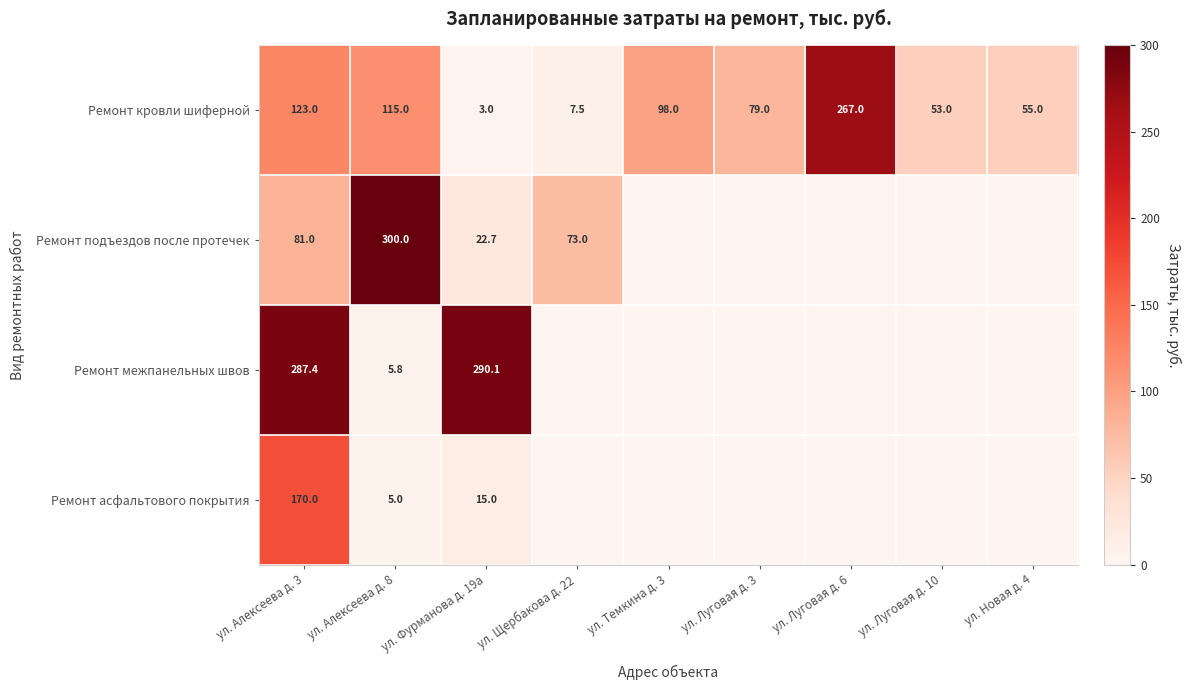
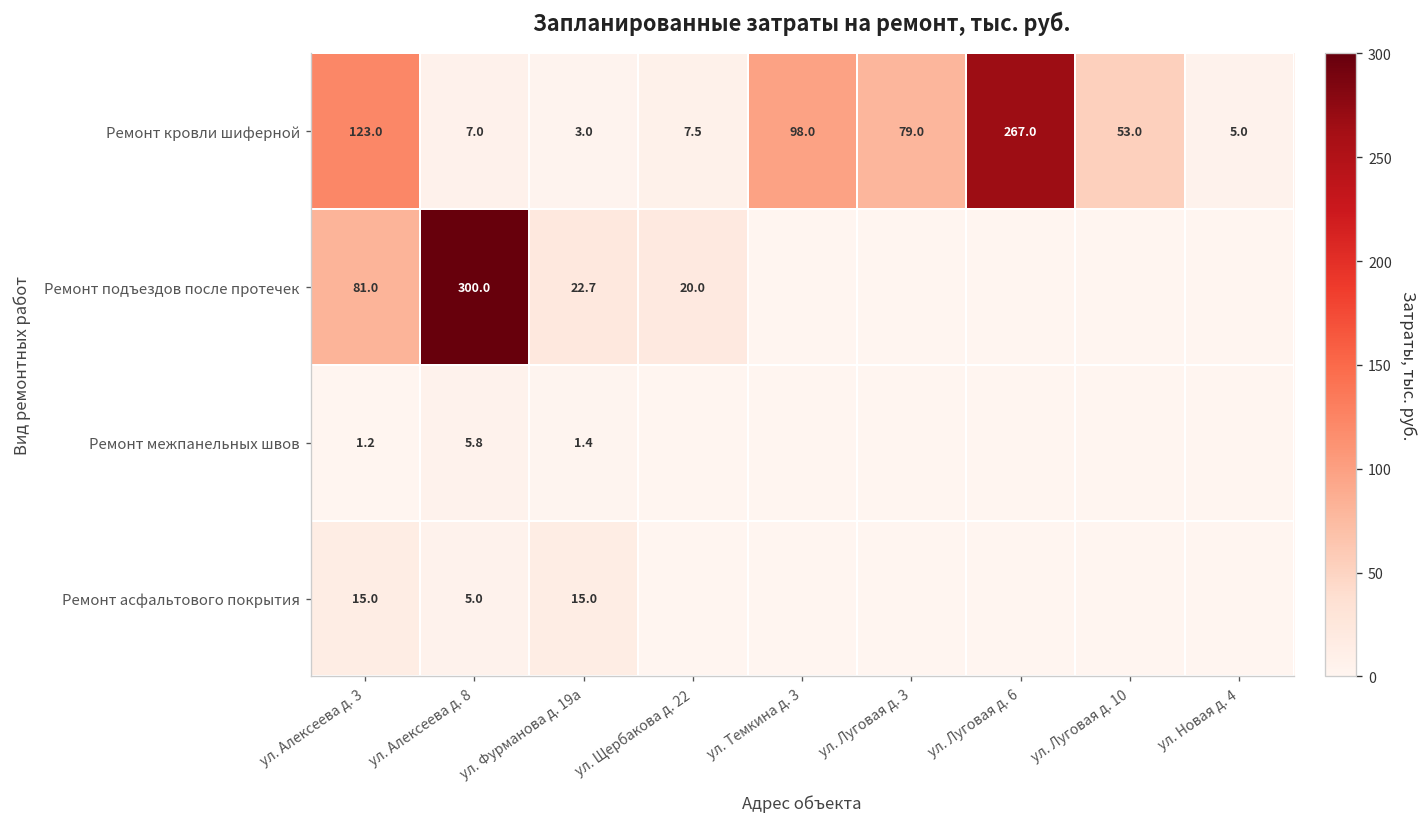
  {
    "Ремонт кровли шиферной": {
      "ул. Алексеева д. 3": 123.0,
-     "ул. Алексеева д. 8": 115.0,
+     "ул. Алексеева д. 8": 7.0,
      "ул. Фурманова д. 19а": 3.0,
      "ул. Щербакова д. 22": 7.5,
      "ул. Темкина д. 3": 98.0,
      "ул. Луговая д. 3": 79.0,
      "ул. Луговая д. 6": 267.0,
      "ул. Луговая д. 10": 53.0,
-     "ул. Новая д. 4": 55.0
+     "ул. Новая д. 4": 5.0
    },
    "Ремонт подъездов после протечек": {
      "ул. Алексеева д. 3": 81.0,
      "ул. Алексеева д. 8": 300.0,
      "ул. Фурманова д. 19а": 22.7,
-     "ул. Щербакова д. 22": 73.0
+     "ул. Щербакова д. 22": 20.0
    },
    "Ремонт межпанельных швов": {
-     "ул. Алексеева д. 3": 287.4,
+     "ул. Алексеева д. 3": 1.2,
      "ул. Алексеева д. 8": 5.8,
-     "ул. Фурманова д. 19а": 290.1
+     "ул. Фурманова д. 19а": 1.4
    },
    "Ремонт асфальтового покрытия": {
-     "ул. Алексеева д. 3": 170.0,
+     "ул. Алексеева д. 3": 15.0,
      "ул. Алексеева д. 8": 5.0,
      "ул. Фурманова д. 19а": 15.0
    }
  }
